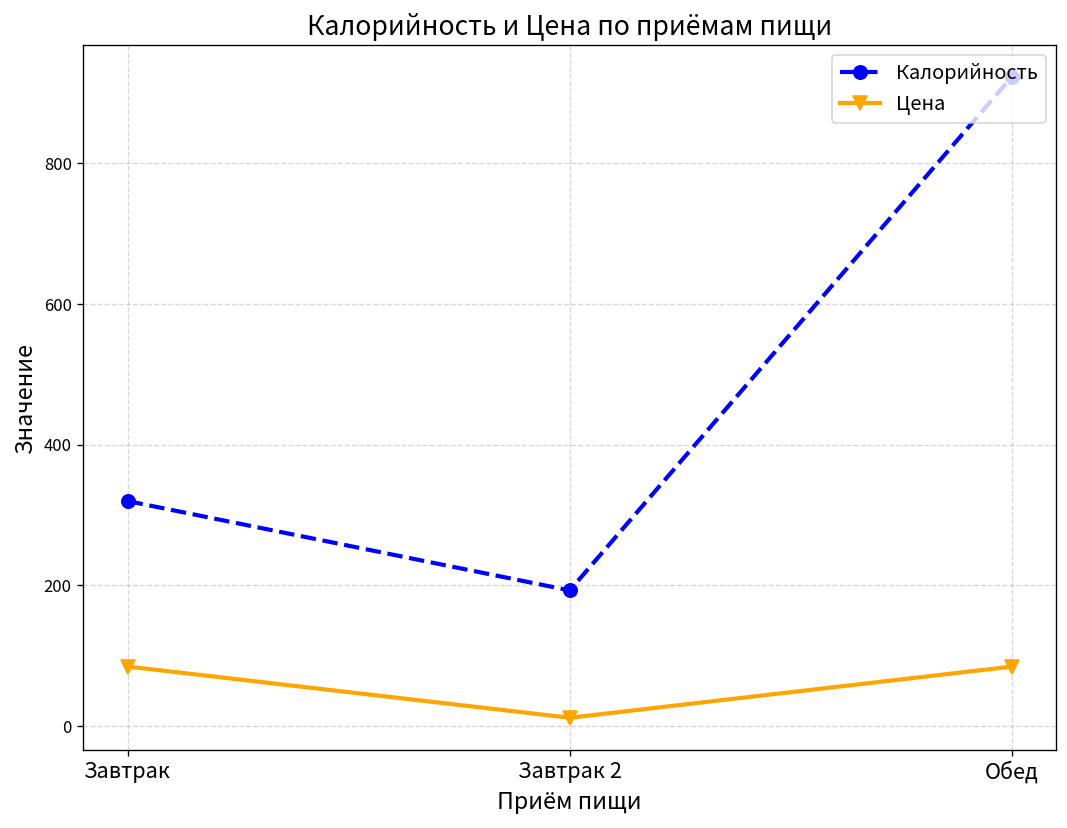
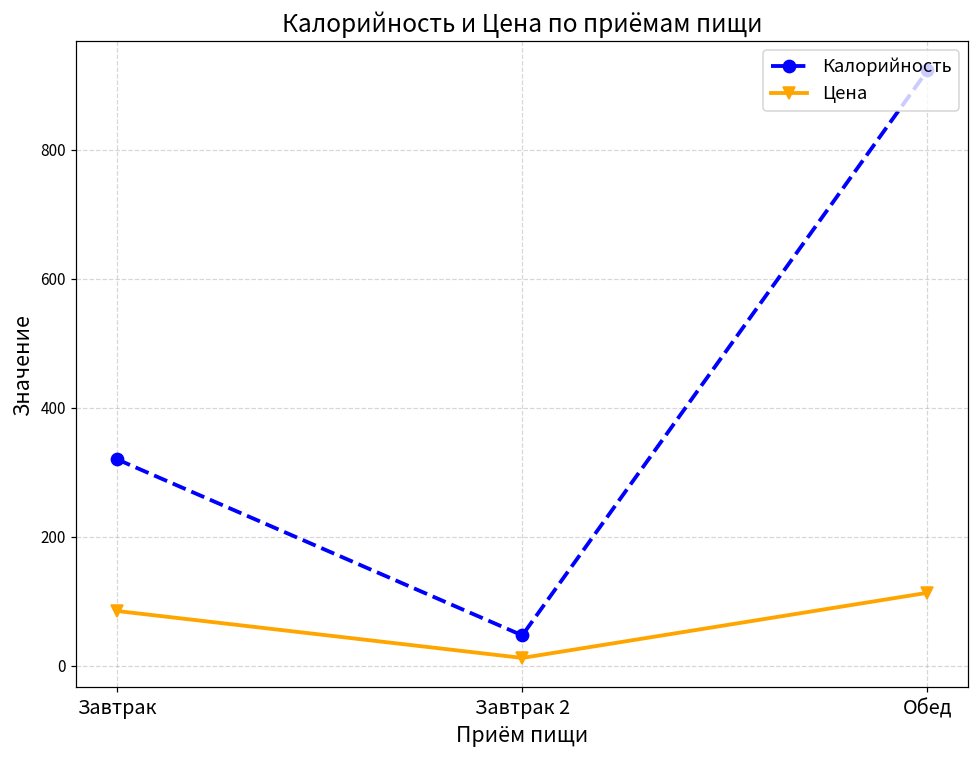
  {
    "Калорийность": {
      "Завтрак": 320,
-     "Завтрак 2": 190
+     "Завтрак 2": 50
    },
    "Цена": {
      "Завтрак": 80,
      "Завтрак 2": 10,
-     "Обед": 80
+     "Обед": 110
    }
  }
